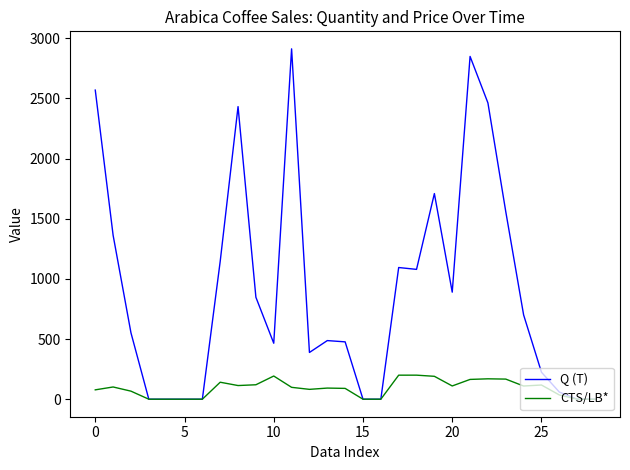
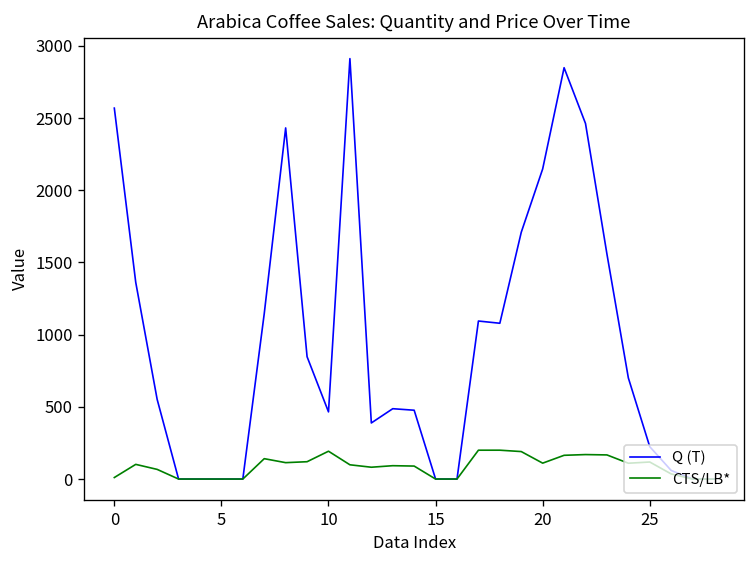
  {
    "Q (T)": {
      "0": 2570,
      "10": 470,
-     "20": 890
+     "20": 2150
    },
    "CTS/LB*": {
-     "0": 80,
+     "0": 10,
      "10": 190,
      "20": 110
    }
  }
